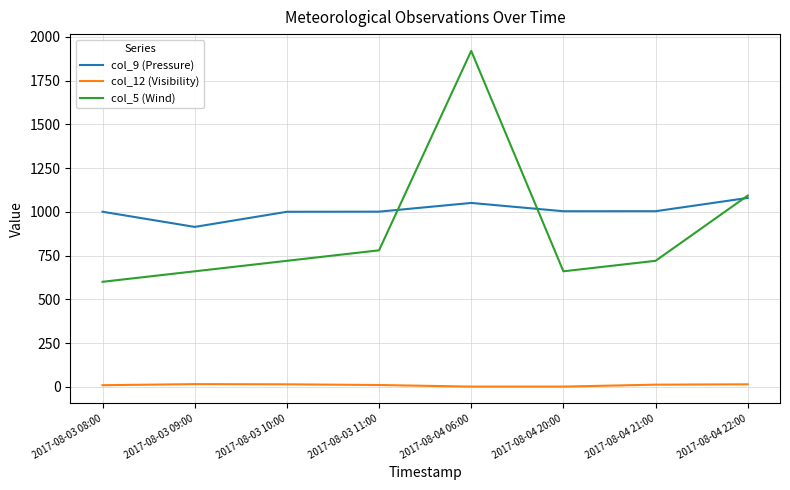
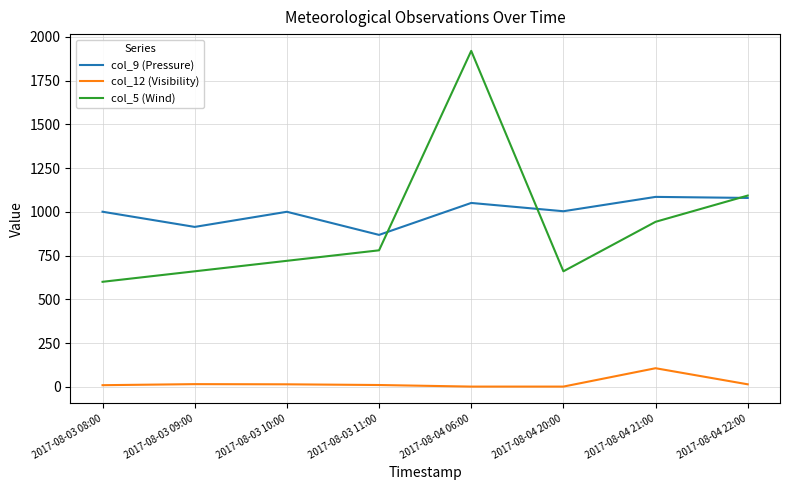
  {
    "col_9 (Pressure)": {
      "2017-08-03 08:00": 1000,
      "2017-08-03 09:00": 910,
      "2017-08-03 10:00": 1000,
-     "2017-08-03 11:00": 1000,
+     "2017-08-03 11:00": 870,
      "2017-08-04 06:00": 1050,
      "2017-08-04 20:00": 1000,
-     "2017-08-04 21:00": 1000
+     "2017-08-04 21:00": 1090
    },
    "col_12 (Visibility)": {
      "2017-08-03 08:00": 10,
      "2017-08-03 09:00": 20,
      "2017-08-03 10:00": 10,
      "2017-08-03 11:00": 10,
      "2017-08-04 06:00": 0,
      "2017-08-04 20:00": 0,
-     "2017-08-04 21:00": 10,
+     "2017-08-04 21:00": 110,
      "2017-08-04 22:00": 10
    },
    "col_5 (Wind)": {
      "2017-08-03 08:00": 600,
      "2017-08-03 09:00": 660,
      "2017-08-03 10:00": 720,
      "2017-08-03 11:00": 780,
      "2017-08-04 06:00": 1920,
      "2017-08-04 20:00": 660,
-     "2017-08-04 21:00": 720
+     "2017-08-04 21:00": 940
    }
  }
